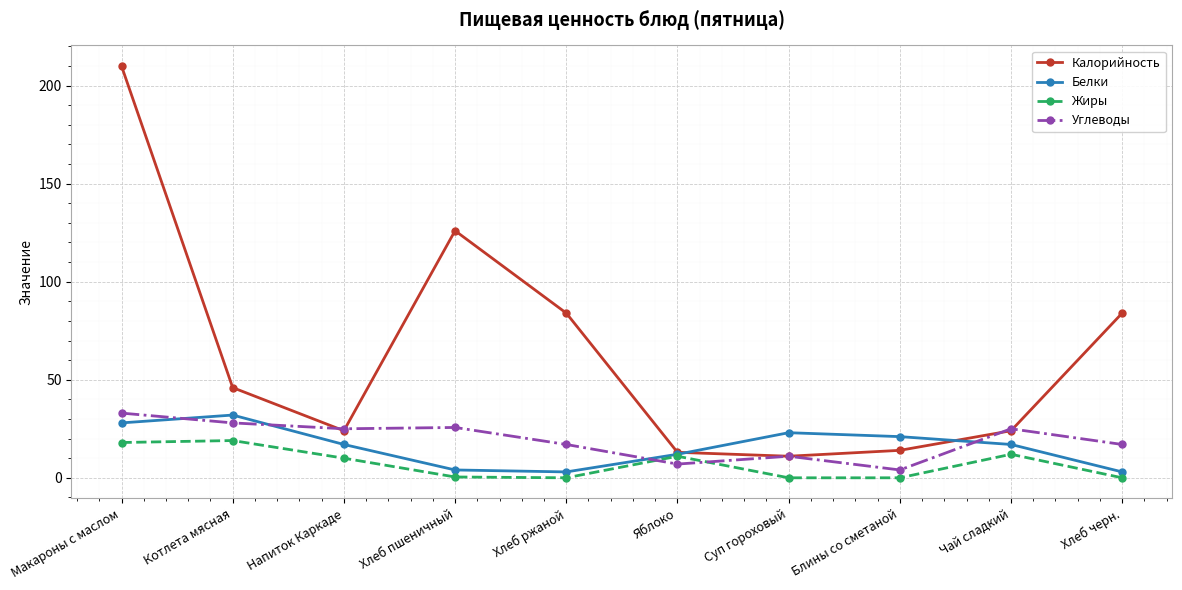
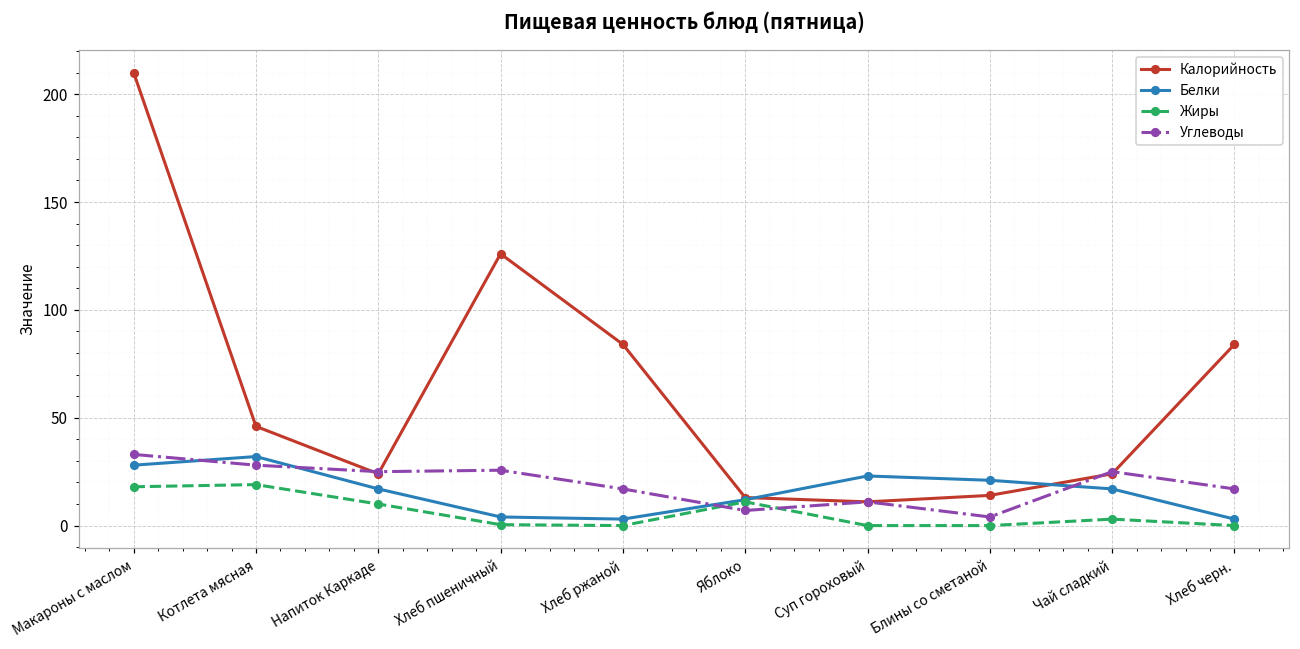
  {
    "Калорийность": {
      "Макароны с маслом": 210,
      "Котлета мясная": 46,
      "Хлеб пшеничный": 126,
      "Хлеб ржаной": 84,
      "Блины со сметаной": 14,
      "Хлеб черн.": 84
    },
    "Белки": {
      "Макароны с маслом": 28,
      "Котлета мясная": 32,
      "Напиток Каркаде": 17,
      "Хлеб пшеничный": 4,
      "Хлеб ржаной": 3,
      "Суп гороховый": 23,
      "Блины со сметаной": 21,
      "Чай сладкий": 17,
      "Хлеб черн.": 3
    },
    "Жиры": {
      "Макароны с маслом": 18,
      "Котлета мясная": 19,
      "Напиток Каркаде": 10,
      "Хлеб пшеничный": 0,
      "Хлеб ржаной": 0,
      "Суп гороховый": 0,
      "Блины со сметаной": 0,
-     "Чай сладкий": 12,
+     "Чай сладкий": 3,
      "Хлеб черн.": 0
    },
    "Углеводы": {
      "Макароны с маслом": 33,
      "Котлета мясная": 28,
      "Хлеб пшеничный": 26,
      "Хлеб ржаной": 17,
      "Яблоко": 7,
      "Блины со сметаной": 4,
      "Хлеб черн.": 17
    }
  }
